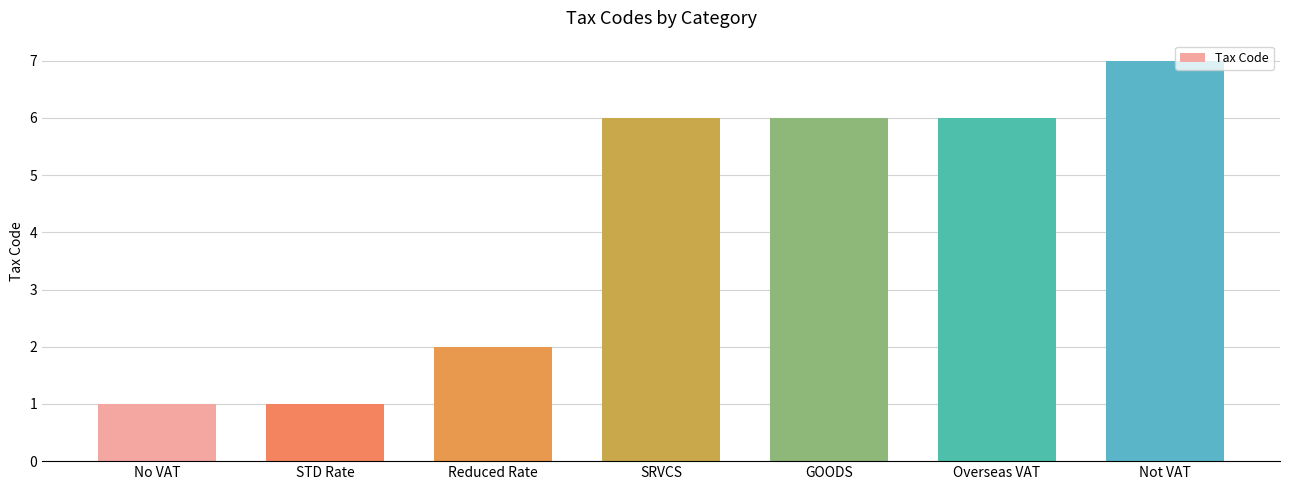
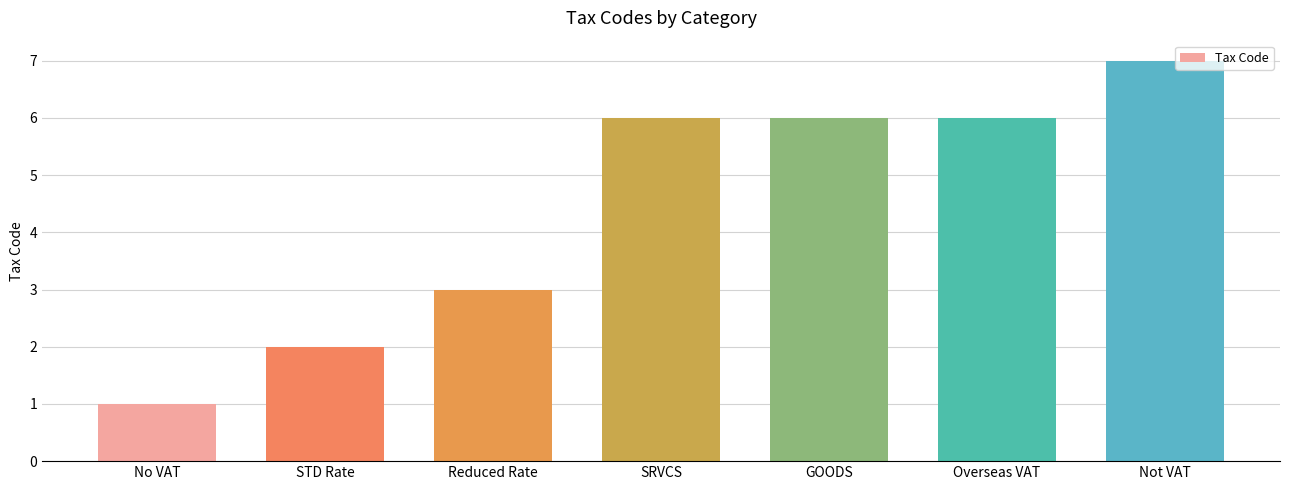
  {
    "No VAT": 1,
-   "STD Rate": 1,
-   "Reduced Rate": 2,
+   "STD Rate": 2,
+   "Reduced Rate": 3,
    "SRVCS": 6,
    "GOODS": 6,
    "Overseas VAT": 6,
    "Not VAT": 7
  }
